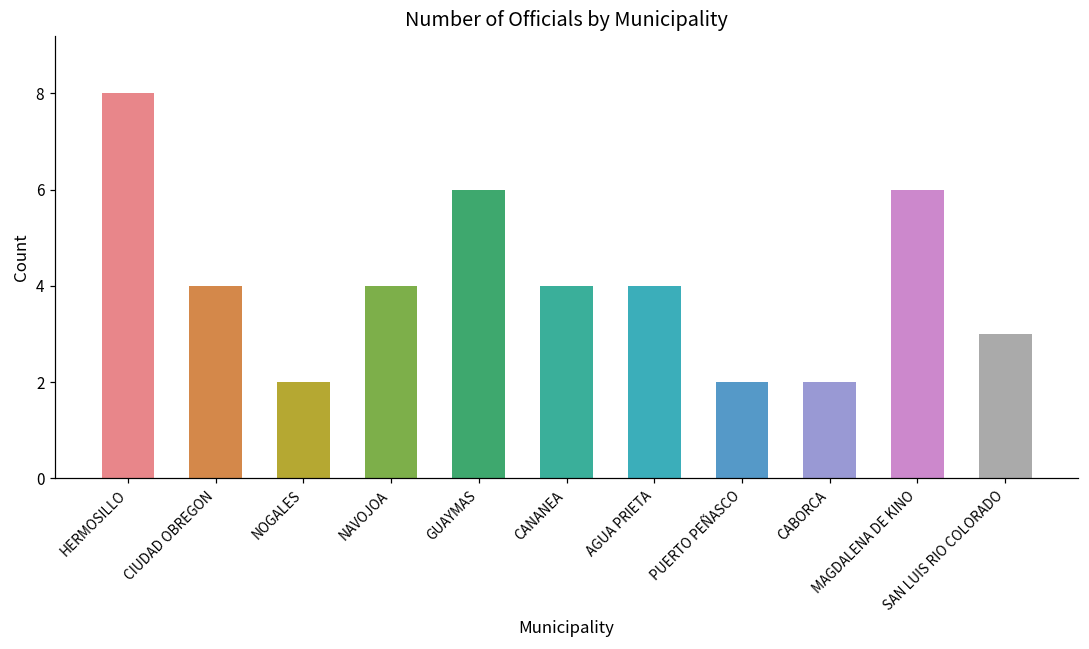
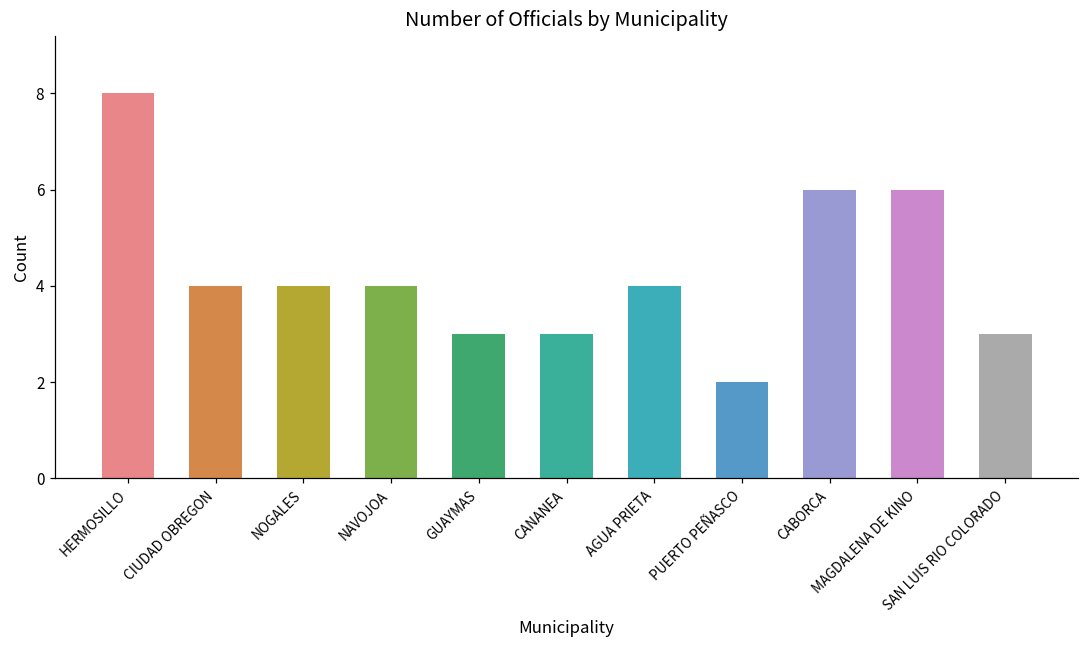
  {
    "HERMOSILLO": 8,
    "CIUDAD OBREGON": 4,
-   "NOGALES": 2,
+   "NOGALES": 4,
    "NAVOJOA": 4,
-   "GUAYMAS": 6,
-   "CANANEA": 4,
+   "GUAYMAS": 3,
+   "CANANEA": 3,
    "AGUA PRIETA": 4,
    "PUERTO PEÑASCO": 2,
-   "CABORCA": 2,
+   "CABORCA": 6,
    "MAGDALENA DE KINO": 6,
    "SAN LUIS RIO COLORADO": 3
  }
